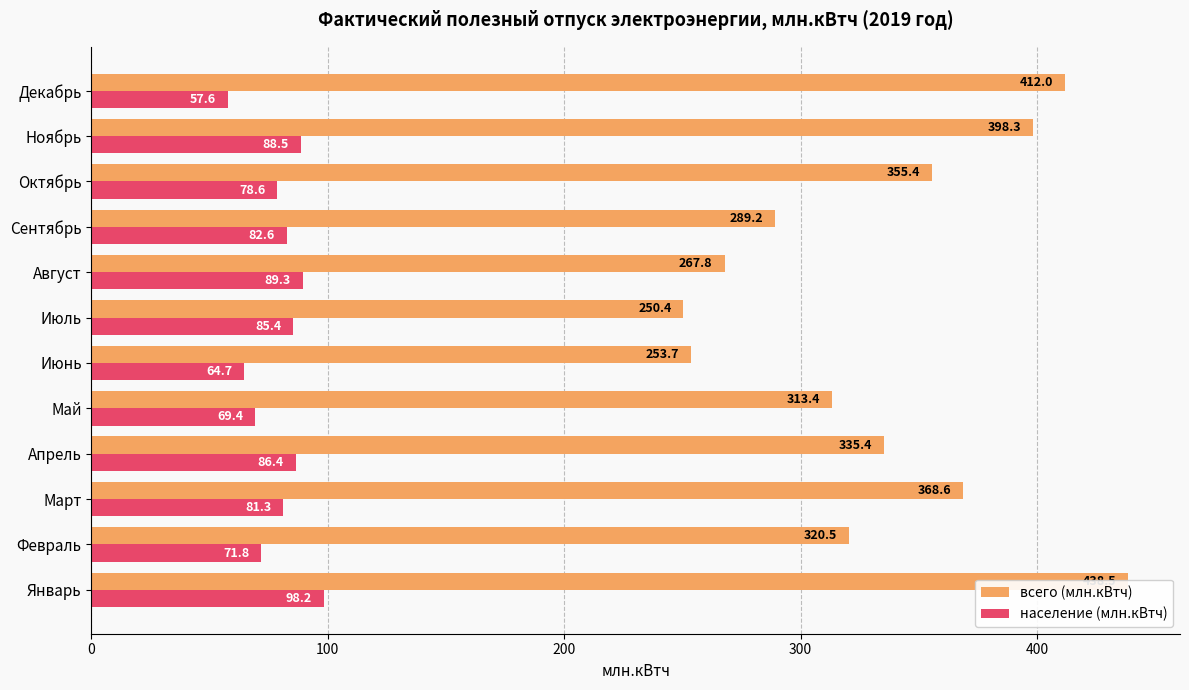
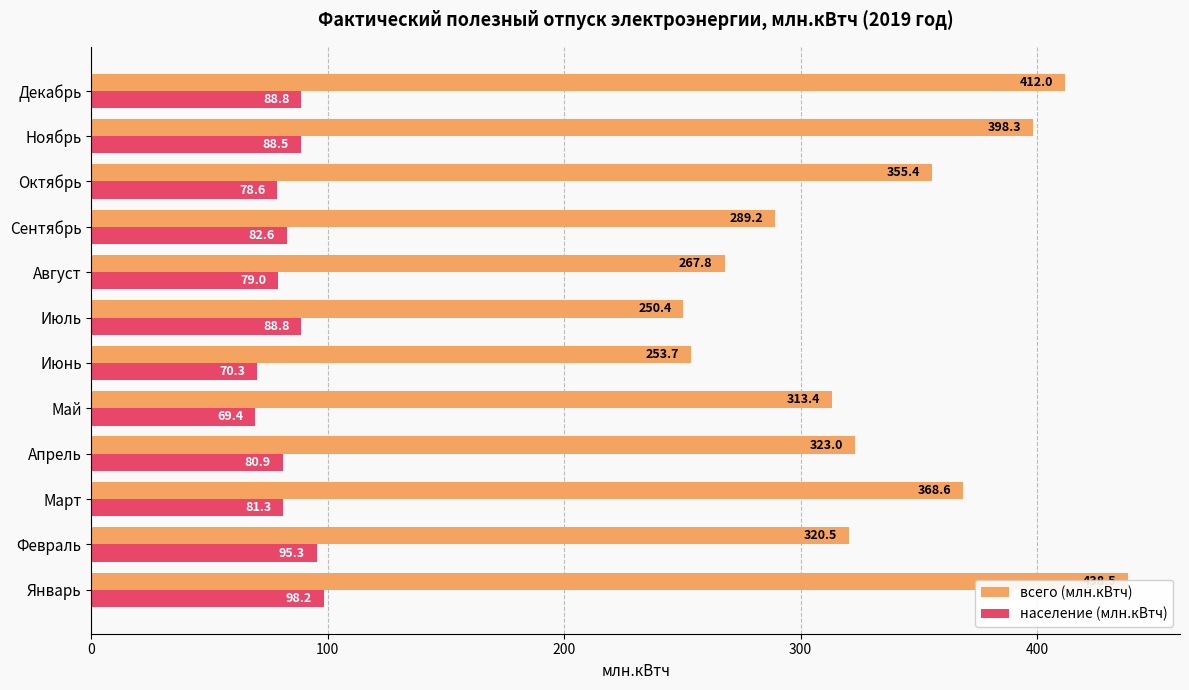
  {
    "всего (млн.кВтч)": {
      "Декабрь": 412.0,
      "Ноябрь": 398.3,
      "Октябрь": 355.4,
      "Сентябрь": 289.2,
      "Август": 267.8,
      "Июль": 250.4,
      "Июнь": 253.7,
      "Май": 313.4,
-     "Апрель": 335.4,
+     "Апрель": 323.0,
      "Март": 368.6,
      "Февраль": 320.5
    },
    "население (млн.кВтч)": {
-     "Декабрь": 57.6,
+     "Декабрь": 88.8,
      "Ноябрь": 88.5,
      "Октябрь": 78.6,
      "Сентябрь": 82.6,
-     "Август": 89.3,
-     "Июль": 85.4,
-     "Июнь": 64.7,
+     "Август": 79.0,
+     "Июль": 88.8,
+     "Июнь": 70.3,
      "Май": 69.4,
-     "Апрель": 86.4,
+     "Апрель": 80.9,
      "Март": 81.3,
-     "Февраль": 71.8,
+     "Февраль": 95.3,
      "Январь": 98.2
    }
  }
